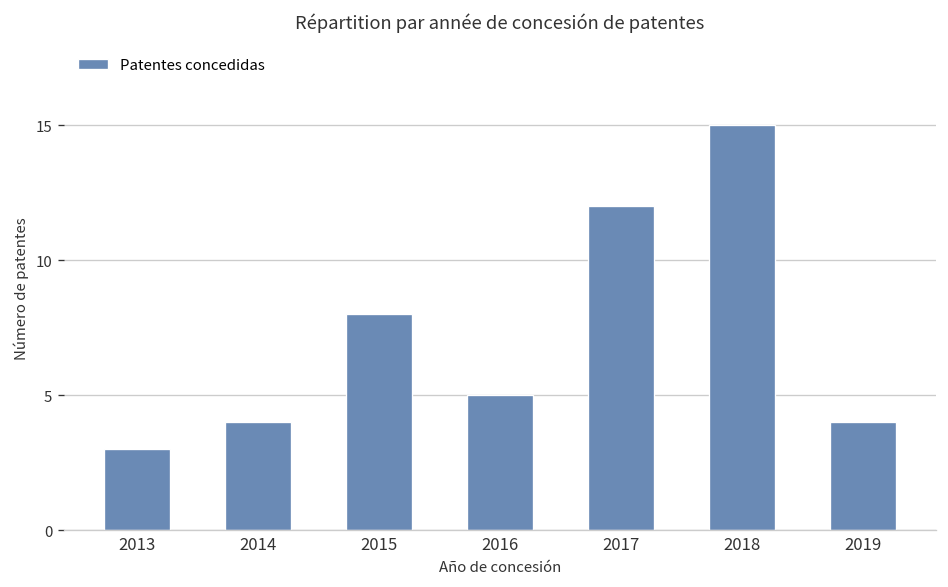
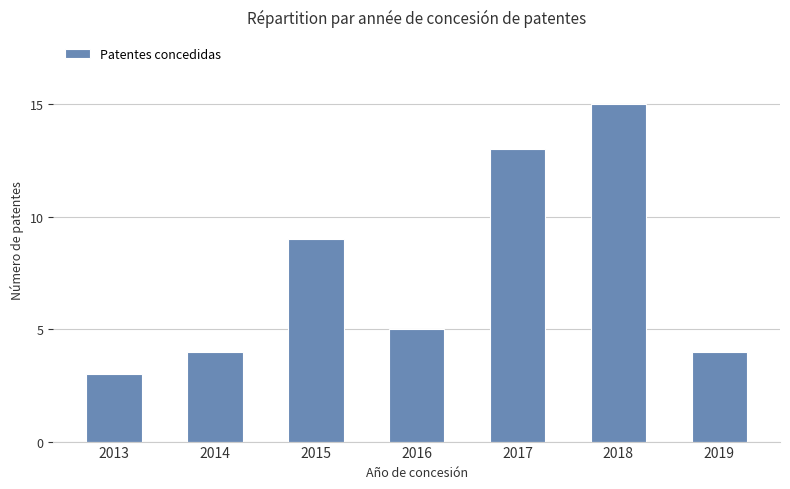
  {
    "2013": 3,
    "2014": 4,
-   "2015": 8,
+   "2015": 9,
    "2016": 5,
-   "2017": 12,
+   "2017": 13,
    "2018": 15,
    "2019": 4
  }
